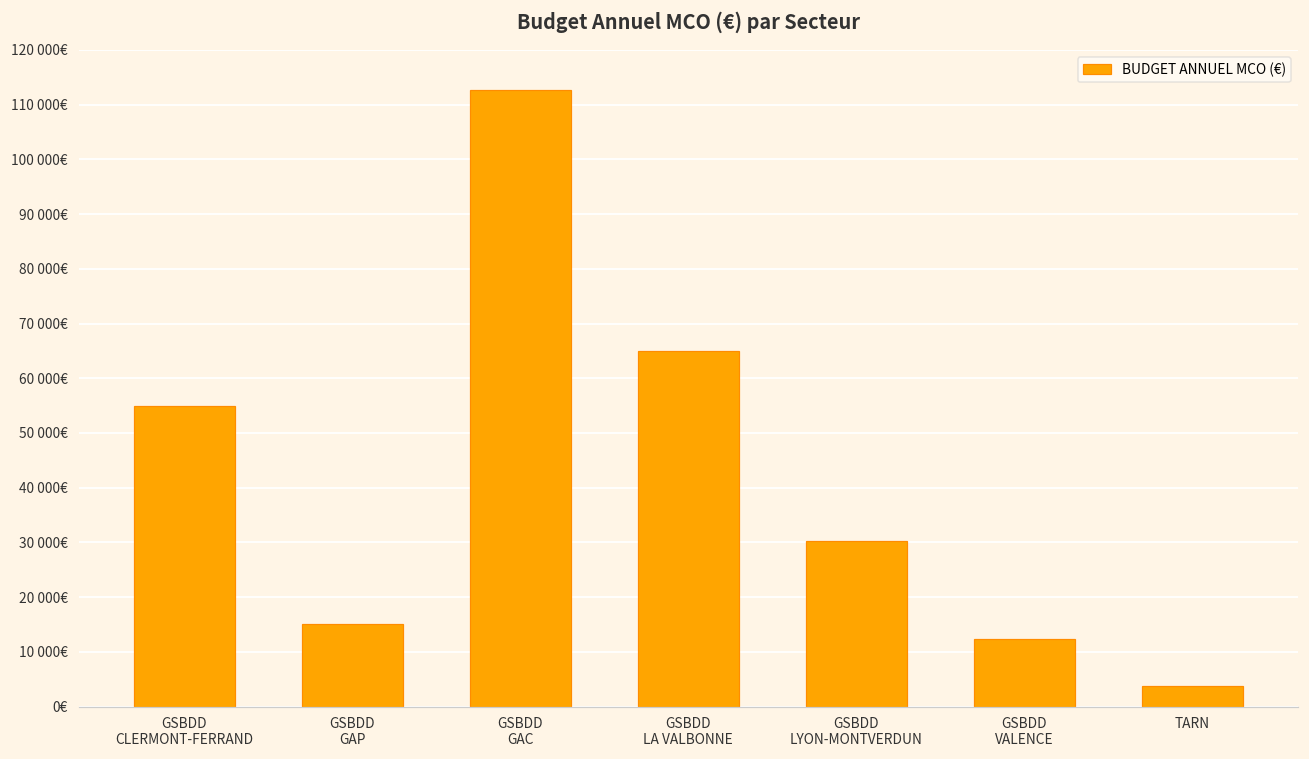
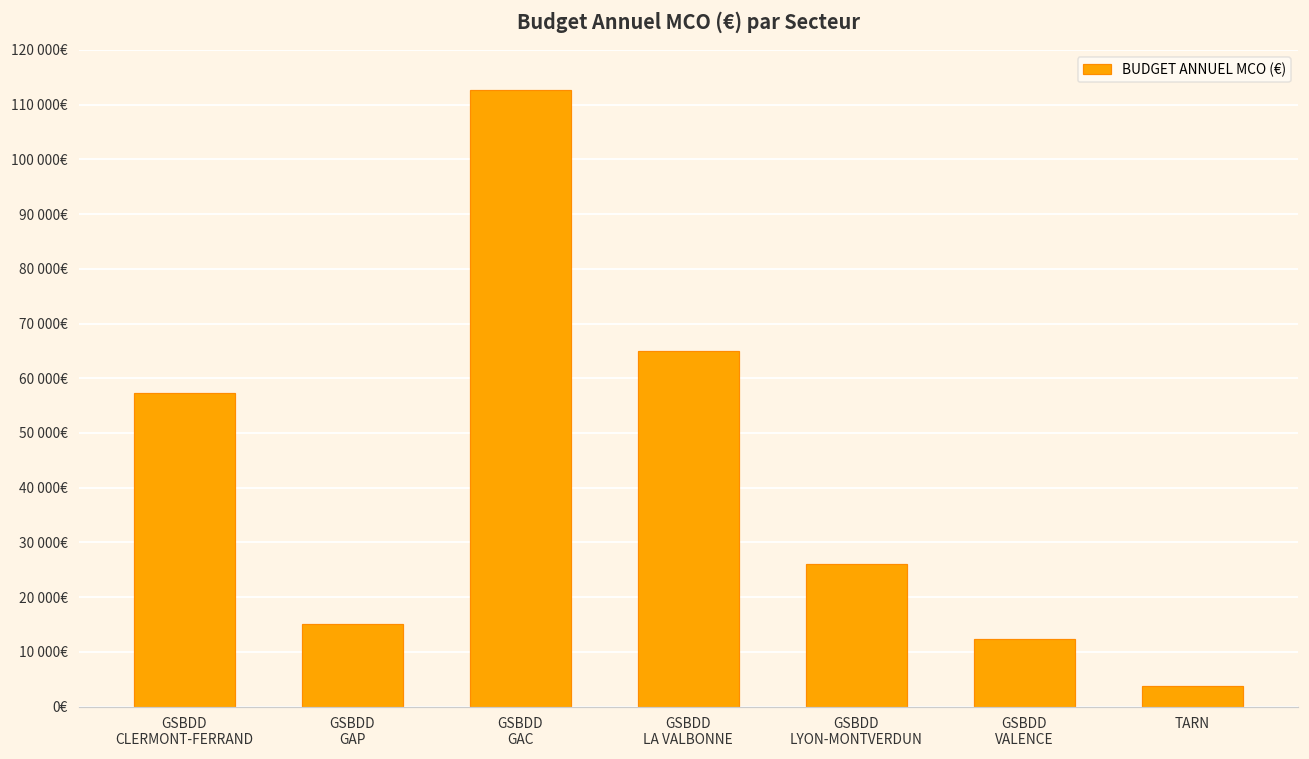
  {
-   "GSBDD CLERMONT-FERRAND": "55000€",
+   "GSBDD CLERMONT-FERRAND": "57000€",
    "GSBDD GAP": "15000€",
    "GSBDD GAC": "113000€",
    "GSBDD LA VALBONNE": "65000€",
-   "GSBDD LYON-MONTVERDUN": "30000€",
+   "GSBDD LYON-MONTVERDUN": "26000€",
    "GSBDD VALENCE": "12000€",
    "TARN": "4000€"
  }
